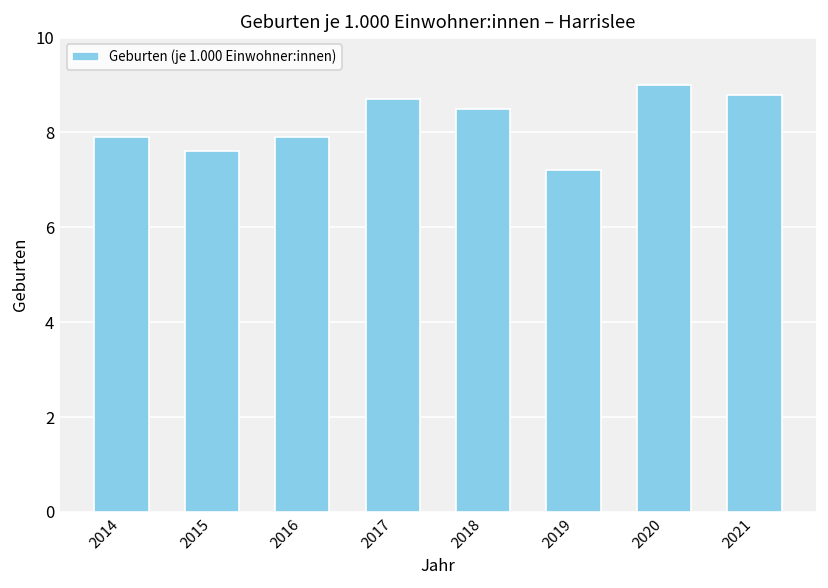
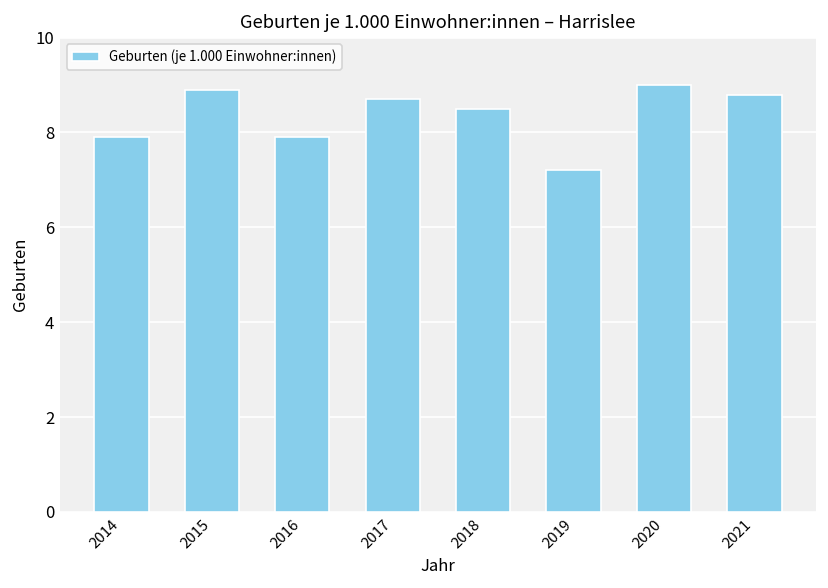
  {
    "2014": 7.9,
-   "2015": 7.6,
+   "2015": 8.9,
    "2016": 7.9,
    "2017": 8.7,
    "2018": 8.5,
    "2019": 7.2,
    "2020": 9.0,
    "2021": 8.8
  }
